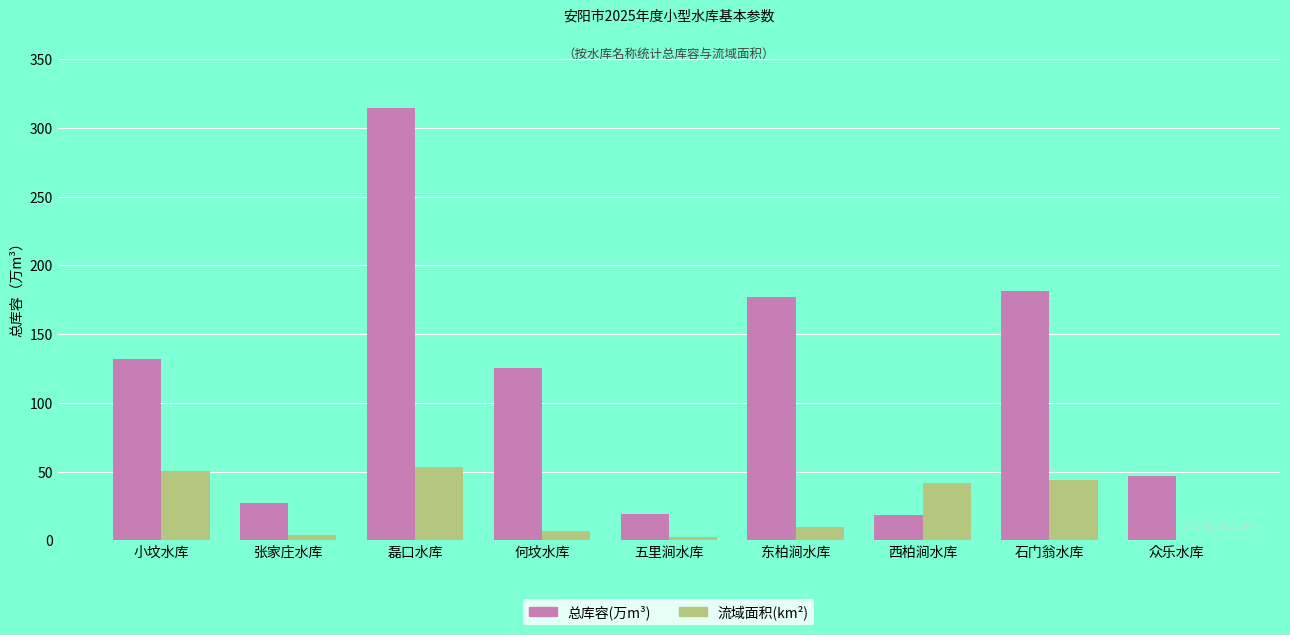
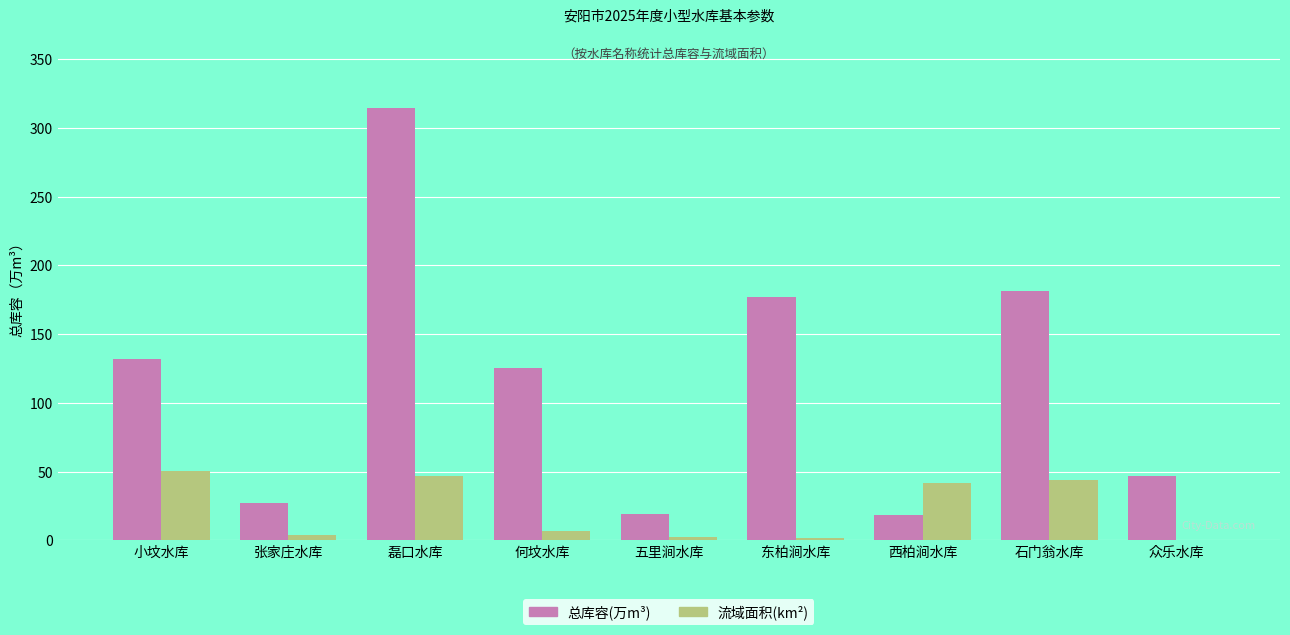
  {
    "总库容(万m³)": {
      "小坟水库": 132,
      "张家庄水库": 27,
      "磊口水库": 314,
      "何坟水库": 125,
      "五里涧水库": 19,
      "东柏涧水库": 177,
      "西柏涧水库": 19,
      "石门翁水库": 181,
      "众乐水库": 47
    },
    "流域面积(km²)": {
      "小坟水库": 51,
      "张家庄水库": 4,
-     "磊口水库": 53,
+     "磊口水库": 47,
      "何坟水库": 7,
      "五里涧水库": 2,
-     "东柏涧水库": 9,
+     "东柏涧水库": 2,
      "西柏涧水库": 42,
      "石门翁水库": 44
    }
  }
